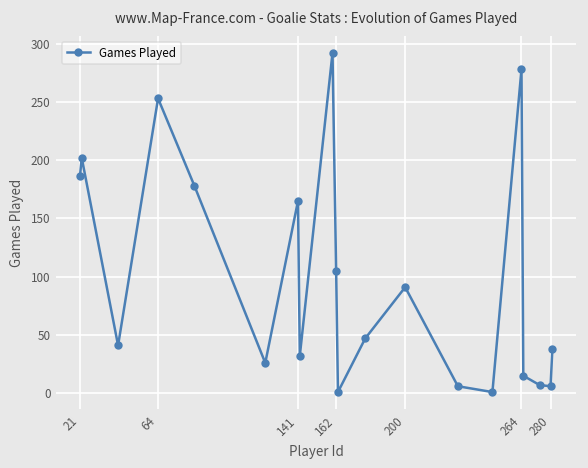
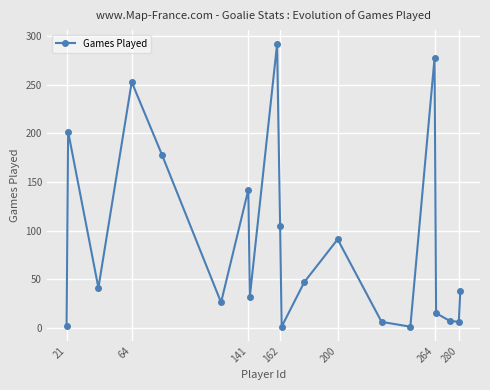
  {
-   "21": 190,
+   "21": 0,
    "64": 250,
-   "141": 170,
+   "141": 140,
    "162": 110,
    "200": 90,
    "264": 280,
    "280": 10
  }
